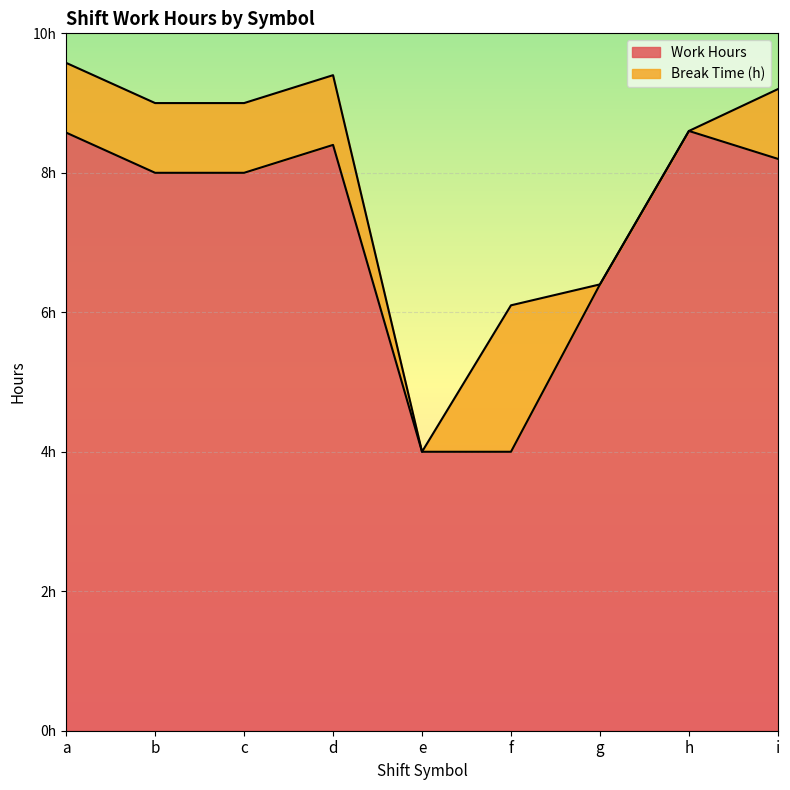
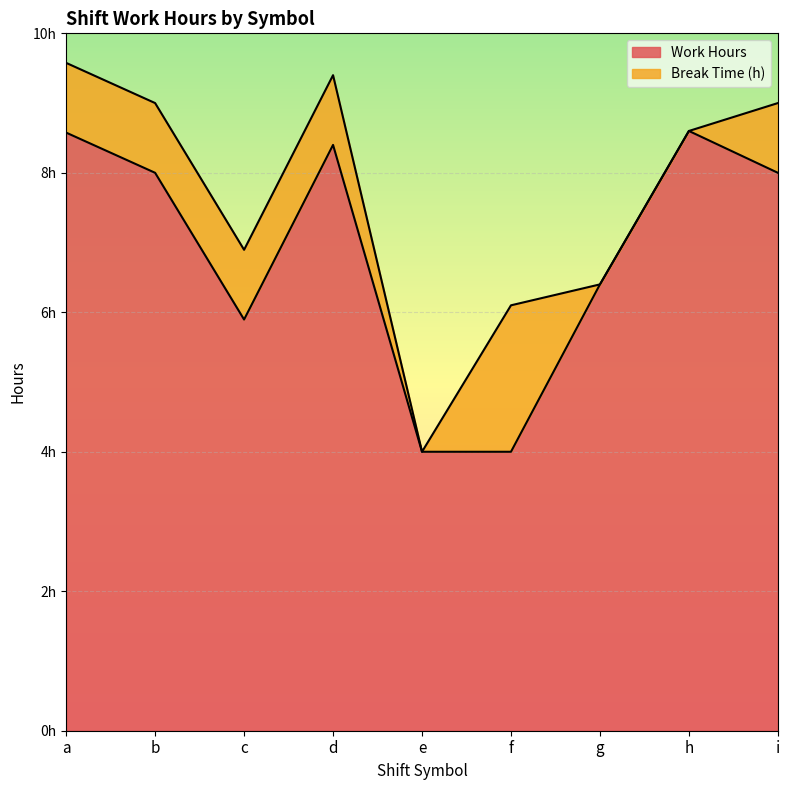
  {
    "Work Hours": {
      "a": "8.6h",
      "b": "8.0h",
-     "c": "8.0h",
+     "c": "5.9h",
      "d": "8.4h",
      "f": "4.0h",
-     "i": "8.2h"
+     "i": "8.0h"
    },
    "Break Time (h)": {
      "a": "1.0h",
      "b": "1.0h",
      "c": "1.0h",
      "d": "1.0h",
      "f": "2.1h",
      "i": "1.0h"
    }
  }
